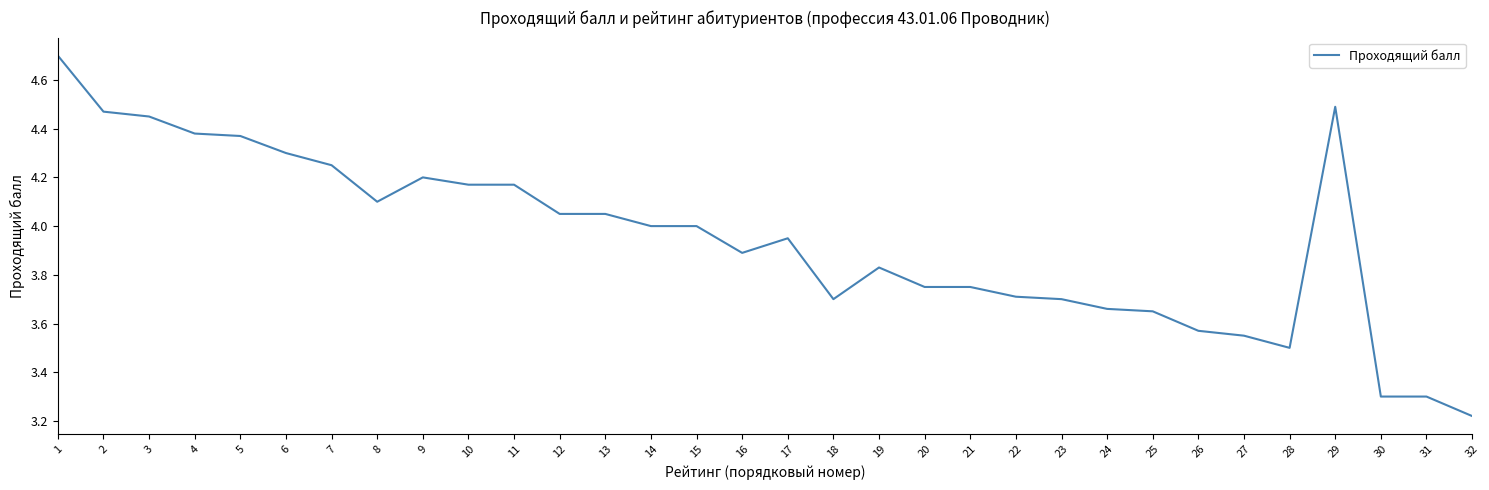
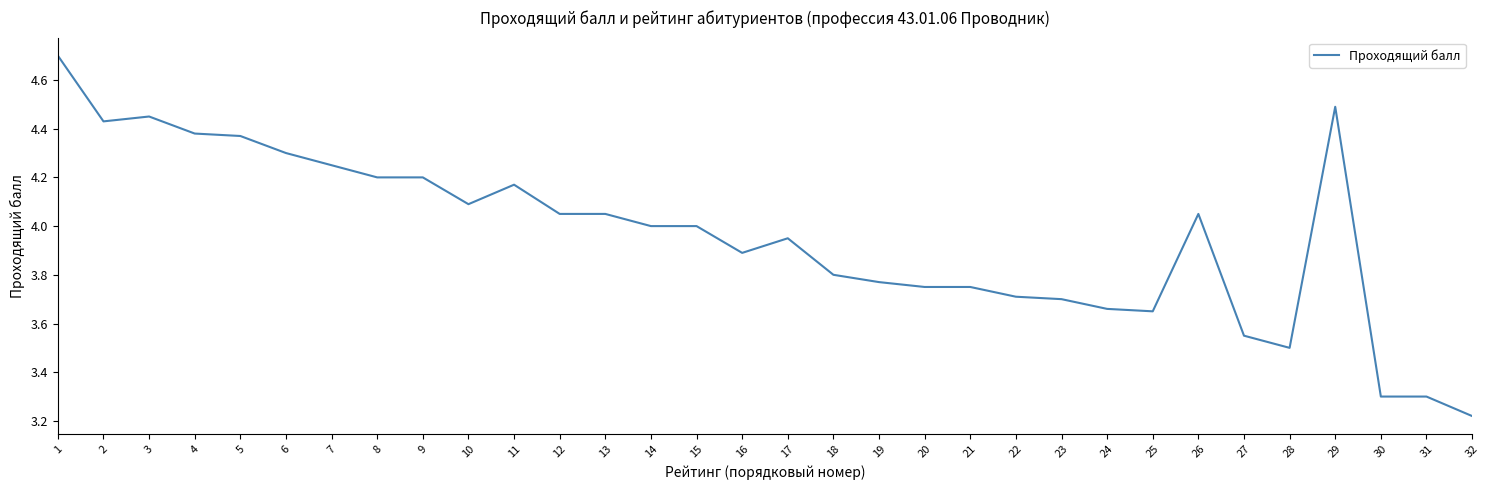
  {
    "1": 4.70,
-   "2": 4.47,
+   "2": 4.43,
    "3": 4.45,
    "4": 4.38,
    "5": 4.37,
    "6": 4.30,
    "7": 4.25,
-   "8": 4.1,
+   "8": 4.2,
    "9": 4.20,
-   "10": 4.17,
+   "10": 4.09,
    "11": 4.17,
    "12": 4.05,
    "13": 4.05,
    "14": 4.00,
    "15": 4.00,
    "16": 3.89,
    "17": 3.95,
-   "18": 3.7,
-   "19": 3.83,
+   "18": 3.8,
+   "19": 3.77,
    "20": 3.75,
    "21": 3.75,
    "22": 3.71,
    "23": 3.70,
    "24": 3.66,
    "25": 3.65,
-   "26": 3.57,
+   "26": 4.05,
    "27": 3.55,
    "28": 3.50,
    "29": 4.49,
    "30": 3.30,
    "31": 3.30,
    "32": 3.22
  }
